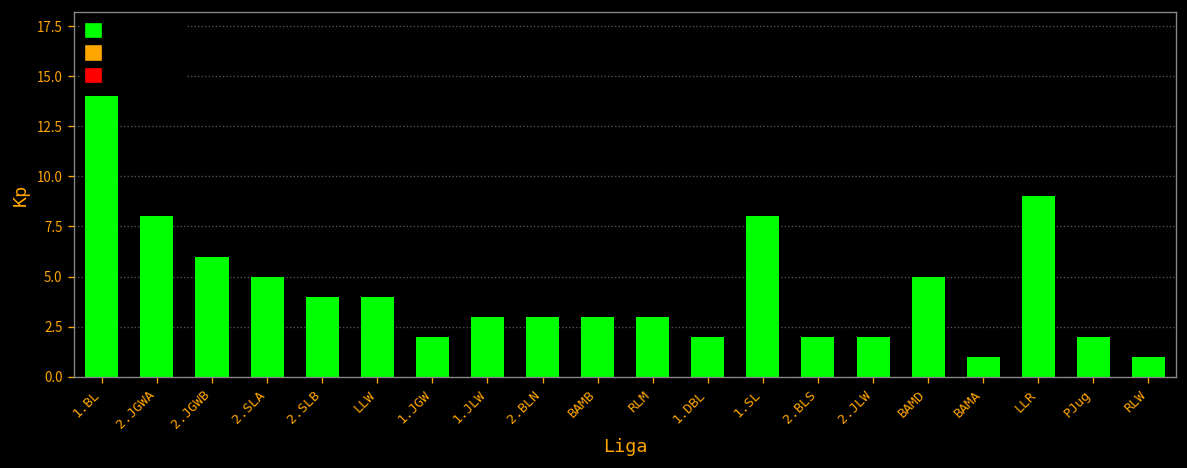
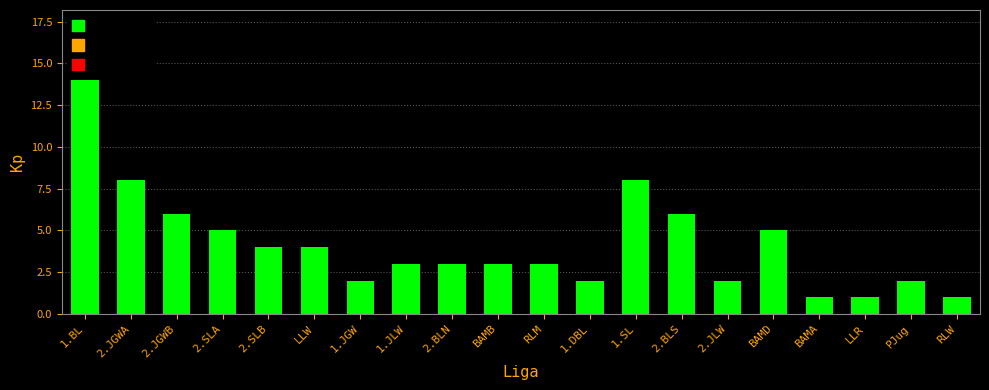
  {
    "1.BL": 14,
    "2.JGWA": 8,
    "2.JGWB": 6,
    "2.SLA": 5,
    "2.SLB": 4,
    "LLW": 4,
    "1.JGW": 2,
    "1.JLW": 3,
    "2.BLN": 3,
    "BAMB": 3,
    "RLM": 3,
    "1.DBL": 2,
    "1.SL": 8,
-   "2.BLS": 2,
+   "2.BLS": 6,
    "2.JLW": 2,
    "BAMD": 5,
    "BAMA": 1,
-   "LLR": 9,
+   "LLR": 1,
    "PJug": 2,
    "RLW": 1
  }
